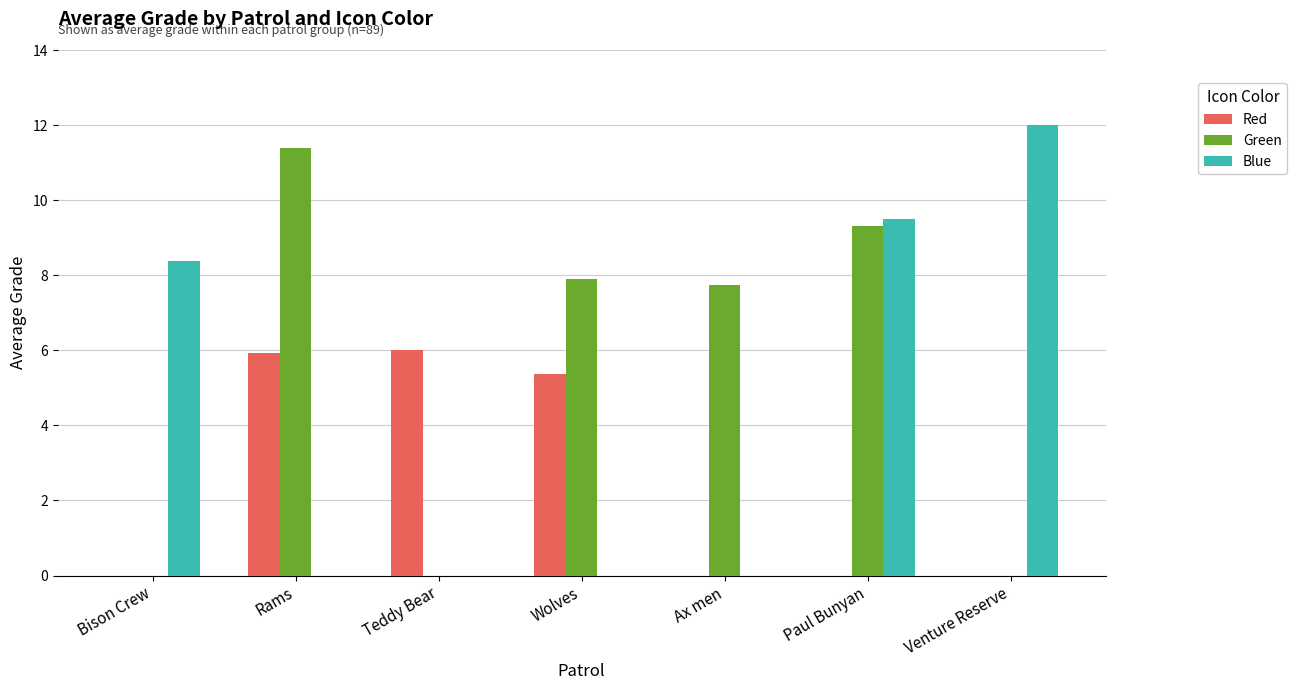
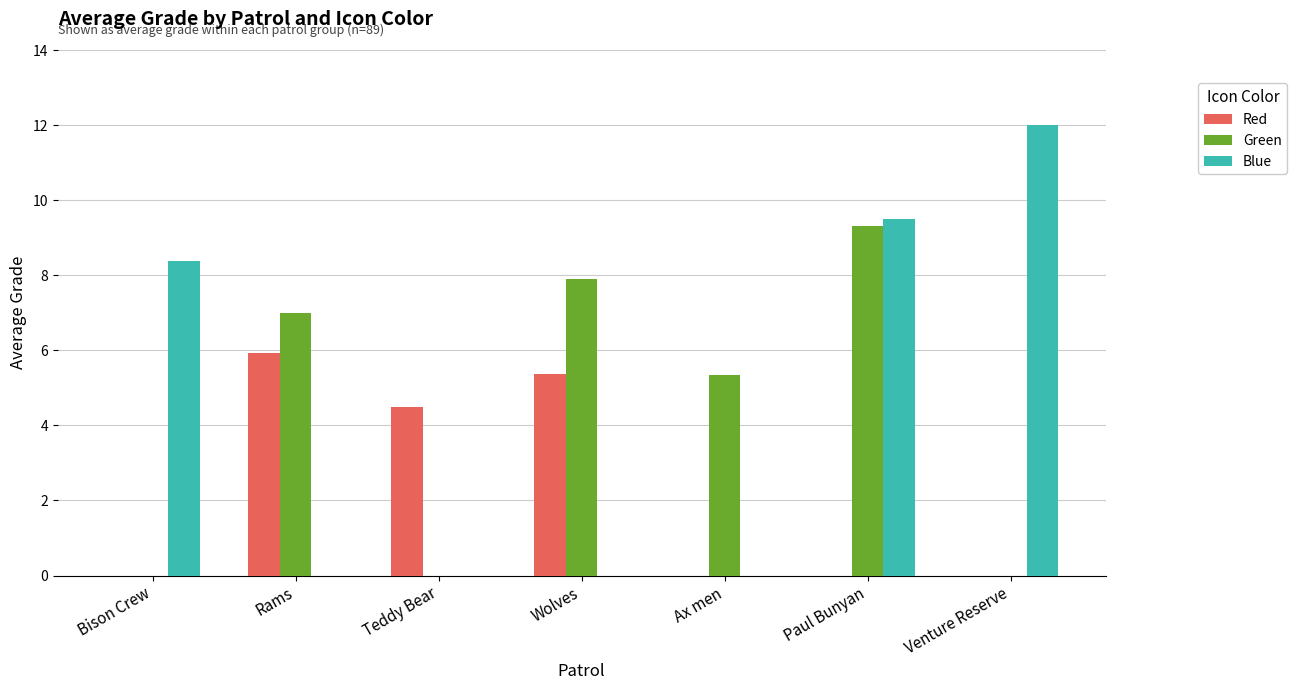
  {
    "Red": {
      "Bison Crew": 0.0,
      "Rams": 5.9,
-     "Teddy Bear": 6.0,
+     "Teddy Bear": 4.5,
      "Wolves": 5.4,
      "Ax men": 0.0,
      "Paul Bunyan": 0.0,
      "Venture Reserve": 0.0
    },
    "Green": {
      "Bison Crew": 0.0,
-     "Rams": 11.4,
+     "Rams": 7.0,
      "Teddy Bear": 0.0,
      "Wolves": 7.9,
-     "Ax men": 7.8,
+     "Ax men": 5.3,
      "Paul Bunyan": 9.3,
      "Venture Reserve": 0.0
    },
    "Blue": {
      "Bison Crew": 8.4,
      "Rams": 0.0,
      "Teddy Bear": 0.0,
      "Wolves": 0.0,
      "Ax men": 0.0,
      "Paul Bunyan": 9.5,
      "Venture Reserve": 12.0
    }
  }
